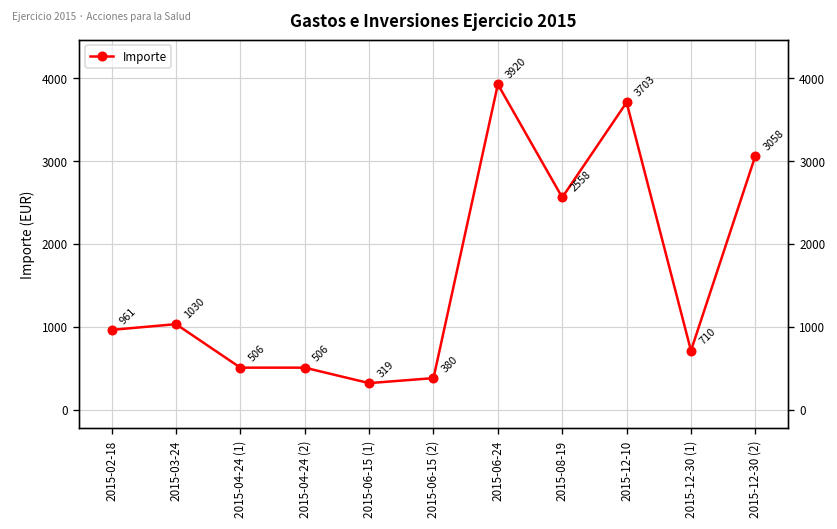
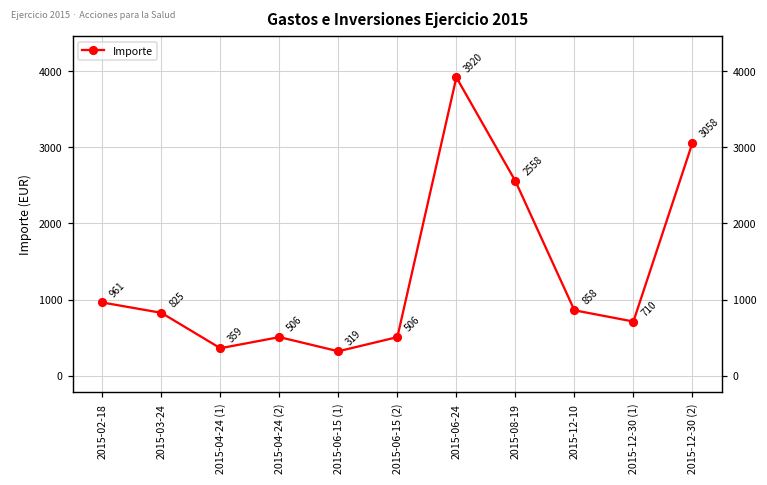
  {
    "2015-02-18": 961,
-   "2015-03-24": 1030,
-   "2015-04-24 (1)": 506,
+   "2015-03-24": 825,
+   "2015-04-24 (1)": 359,
    "2015-04-24 (2)": 506,
    "2015-06-15 (1)": 319,
-   "2015-06-15 (2)": 380,
+   "2015-06-15 (2)": 506,
    "2015-06-24": 3920,
    "2015-08-19": 2558,
-   "2015-12-10": 3703,
+   "2015-12-10": 858,
    "2015-12-30 (1)": 710,
    "2015-12-30 (2)": 3058
  }
